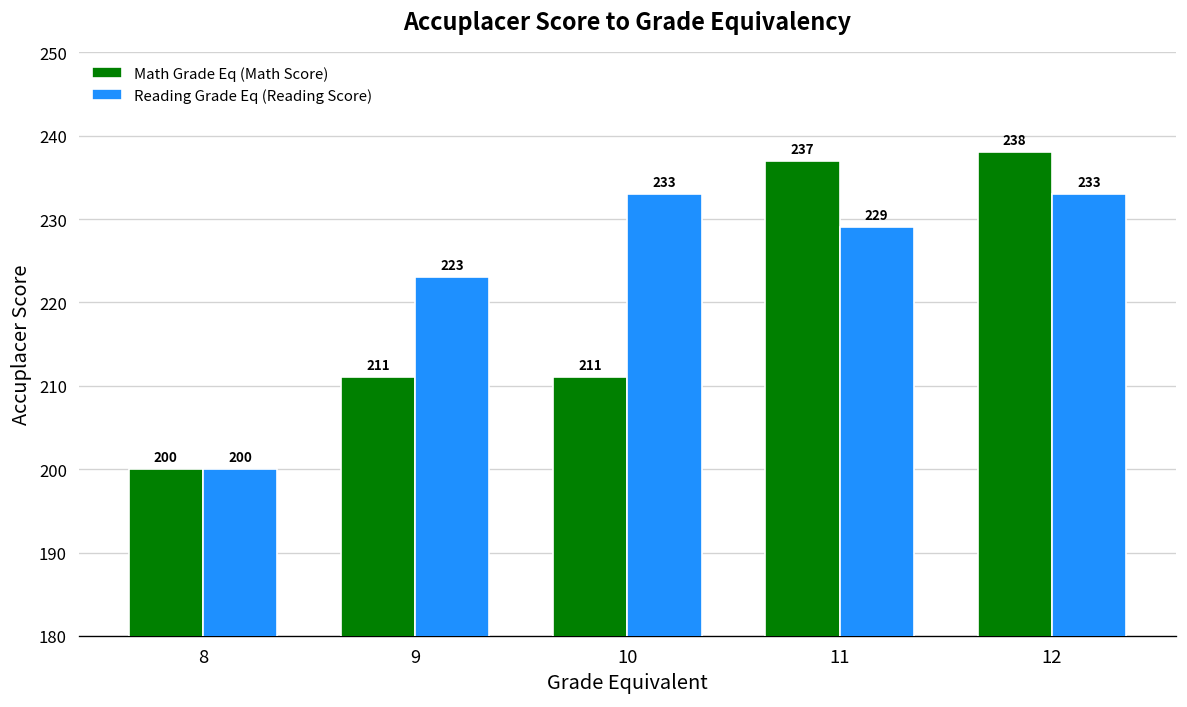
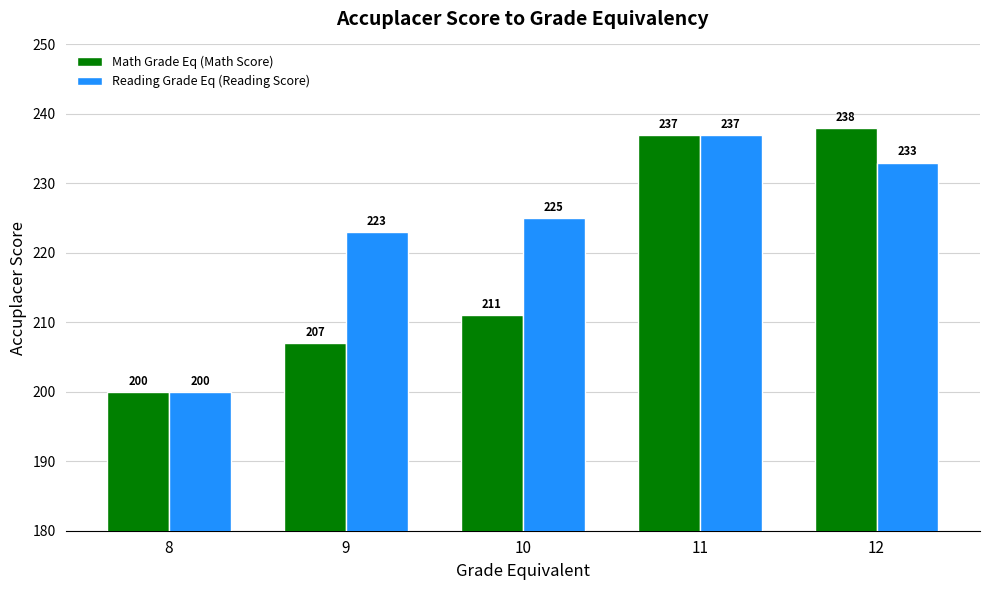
  {
    "Math Grade Eq (Math Score)": {
      "8": 200,
-     "9": 211,
+     "9": 207,
      "10": 211,
      "11": 237,
      "12": 238
    },
    "Reading Grade Eq (Reading Score)": {
      "8": 200,
      "9": 223,
-     "10": 233,
-     "11": 229,
+     "10": 225,
+     "11": 237,
      "12": 233
    }
  }
